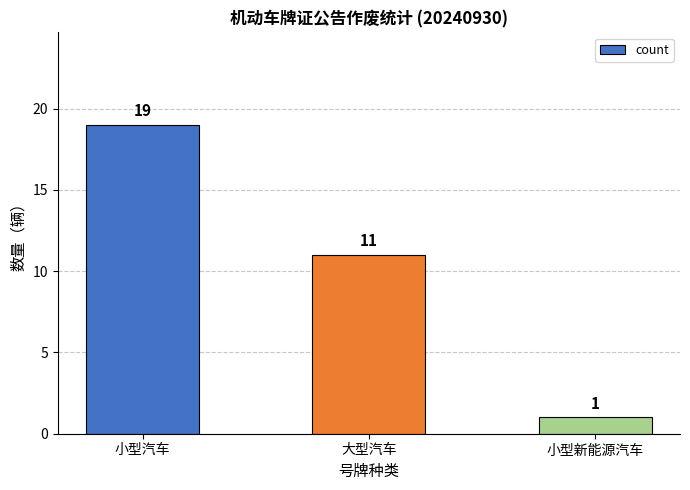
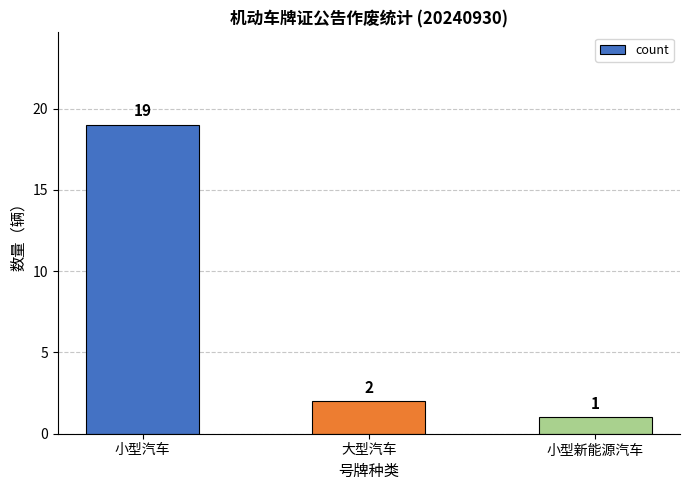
  {
    "小型汽车": 19,
-   "大型汽车": 11,
+   "大型汽车": 2,
    "小型新能源汽车": 1
  }
